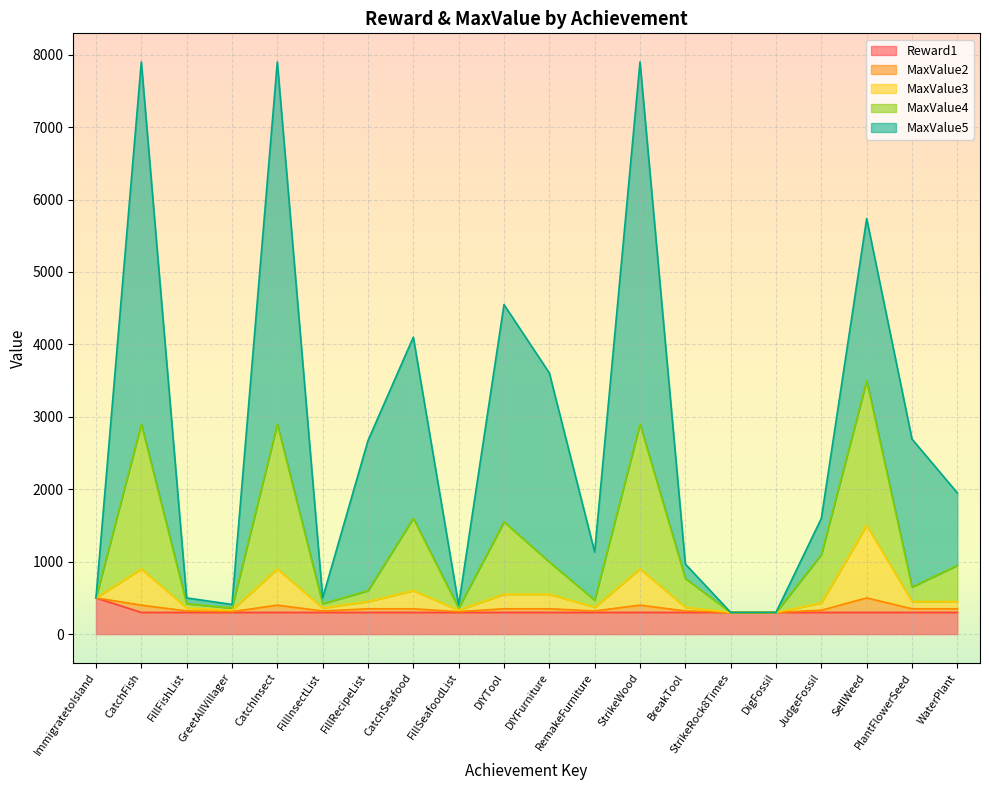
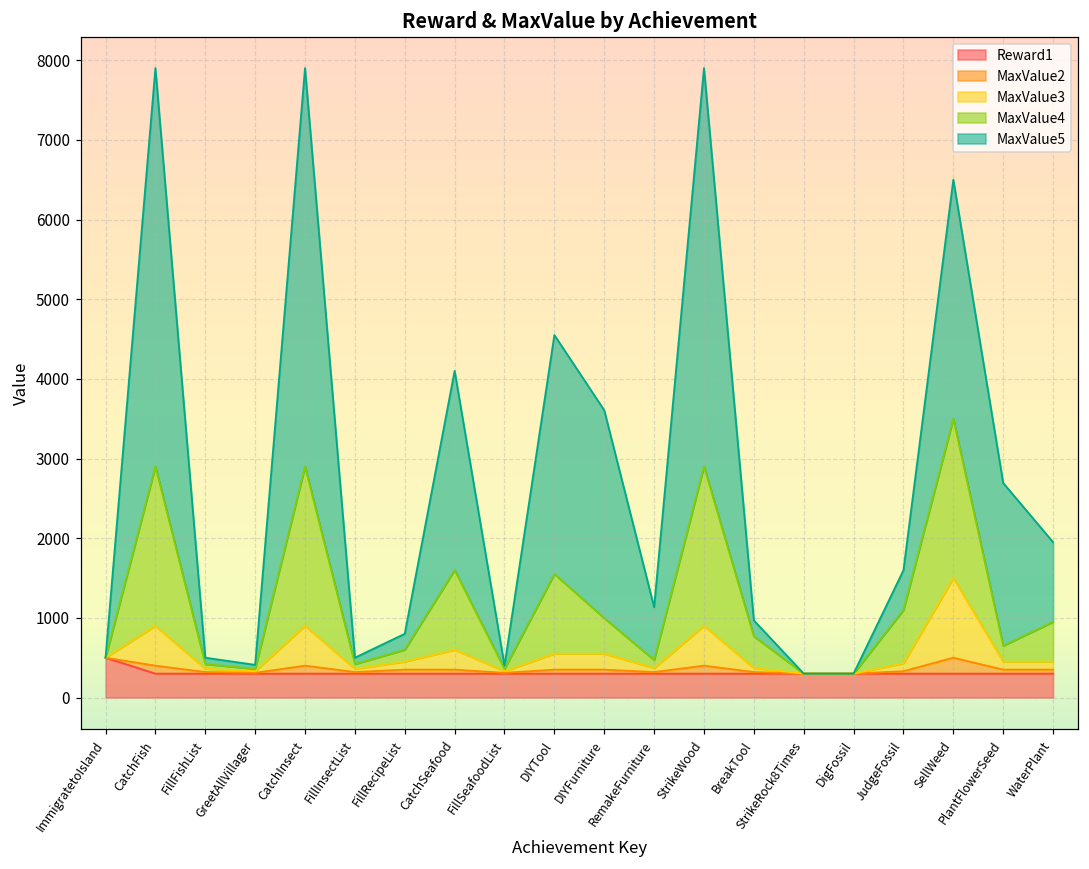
  {
    "Reward1": {
      "CatchFish": 300,
      "CatchInsect": 300,
      "FillRecipeList": 300,
      "CatchSeafood": 300,
      "DIYTool": 300,
      "DIYFurniture": 300,
      "StrikeWood": 300,
      "SellWeed": 300,
      "PlantFlowerSeed": 300,
      "WaterPlant": 300
    },
    "MaxValue4": {
      "CatchFish": 2000,
      "FillFishList": 100,
      "CatchInsect": 2000,
      "FillInsectList": 100,
      "FillRecipeList": 200,
      "CatchSeafood": 1000,
      "DIYTool": 1000,
      "DIYFurniture": 400,
      "RemakeFurniture": 100,
      "StrikeWood": 2000,
      "BreakTool": 400,
      "JudgeFossil": 700,
      "SellWeed": 2000,
      "PlantFlowerSeed": 200,
      "WaterPlant": 500
    },
    "MaxValue5": {
      "CatchFish": 5000,
      "FillFishList": 100,
      "GreetAllVillager": 100,
      "CatchInsect": 5000,
      "FillInsectList": 100,
-     "FillRecipeList": 2100,
+     "FillRecipeList": 200,
      "CatchSeafood": 2500,
      "FillSeafoodList": 0,
      "DIYTool": 3000,
      "DIYFurniture": 2600,
      "RemakeFurniture": 700,
      "StrikeWood": 5000,
      "BreakTool": 200,
      "JudgeFossil": 500,
-     "SellWeed": 2200,
+     "SellWeed": 3000,
      "PlantFlowerSeed": 2000,
      "WaterPlant": 1000
    }
  }
